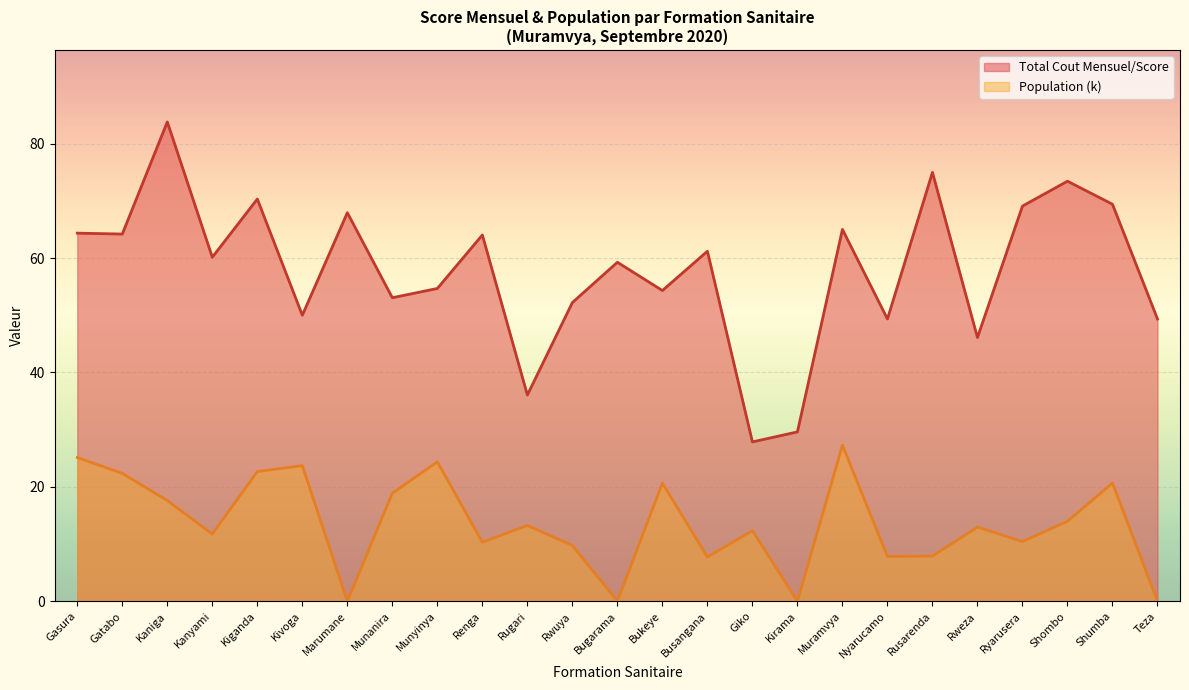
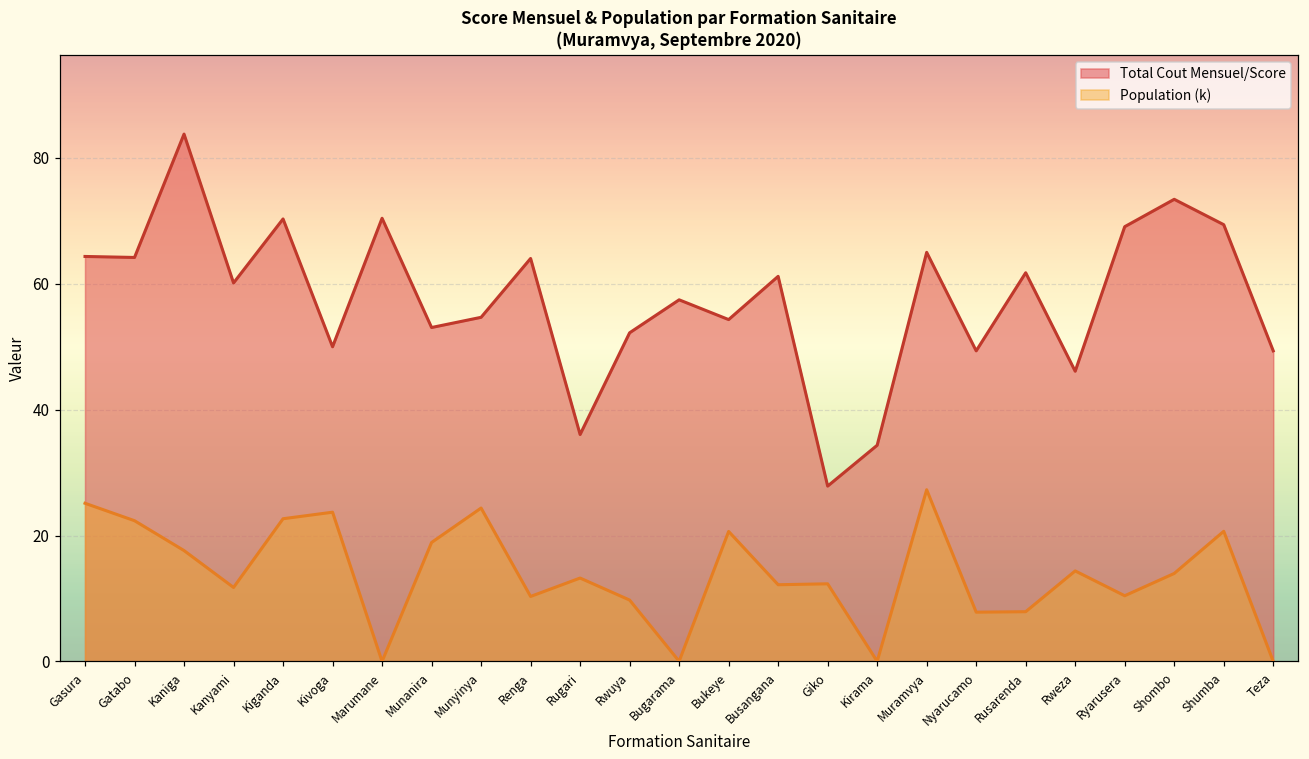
  {
    "Total Cout Mensuel/Score": {
      "Gasura": 64,
      "Gatabo": 64,
      "Kaniga": 84,
      "Kanyami": 60,
      "Kiganda": 70,
      "Kivoga": 50,
-     "Marumane": 68,
+     "Marumane": 70,
      "Munanira": 53,
      "Munyinya": 55,
      "Renga": 64,
      "Rugari": 36,
      "Rwuya": 52,
-     "Bugarama": 59,
+     "Bugarama": 57,
      "Bukeye": 54,
      "Busangana": 61,
      "Giko": 28,
-     "Kirama": 30,
+     "Kirama": 34,
      "Muramvya": 65,
      "Nyarucamo": 49,
-     "Rusarenda": 75,
+     "Rusarenda": 62,
      "Rweza": 46,
      "Ryarusera": 69,
      "Shombo": 73,
      "Shumba": 69,
      "Teza": 49
    },
    "Population (k)": {
      "Gasura": 25,
      "Gatabo": 22,
      "Kaniga": 18,
      "Kanyami": 12,
      "Kiganda": 23,
      "Kivoga": 24,
      "Marumane": 0,
      "Munanira": 19,
      "Munyinya": 24,
      "Renga": 10,
      "Rugari": 13,
      "Rwuya": 10,
      "Bugarama": 0,
      "Bukeye": 21,
-     "Busangana": 8,
+     "Busangana": 12,
      "Giko": 12,
      "Kirama": 0,
      "Muramvya": 27,
      "Nyarucamo": 8,
      "Rusarenda": 8,
-     "Rweza": 13,
+     "Rweza": 14,
      "Ryarusera": 10,
      "Shombo": 14,
      "Shumba": 21,
      "Teza": 0
    }
  }
